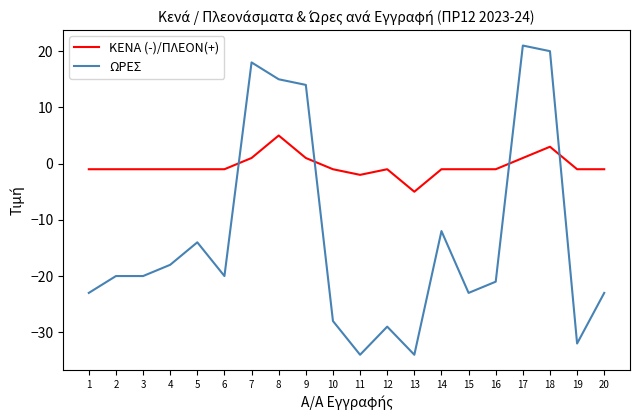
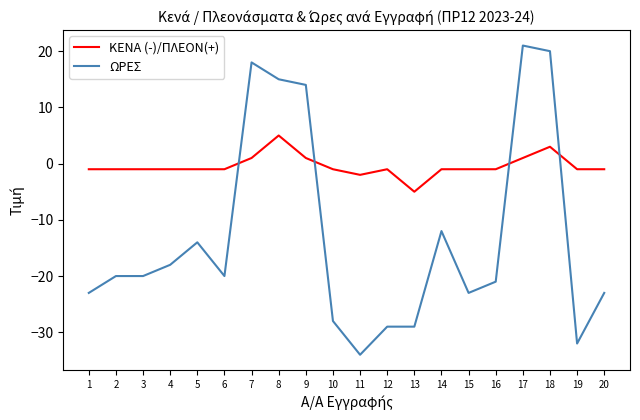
  {
    "ΚΕΝΑ (-)/ΠΛΕΟΝ(+)": {
      "1": -1,
      "2": -1,
      "3": -1,
      "4": -1,
      "5": -1,
      "6": -1,
      "7": 1,
      "8": 5,
      "9": 1,
      "10": -1,
      "11": -2,
      "12": -1,
      "13": -5,
      "14": -1,
      "15": -1,
      "16": -1,
      "17": 1,
      "18": 3,
      "19": -1,
      "20": -1
    },
    "ΩΡΕΣ": {
      "1": -23,
      "2": -20,
      "3": -20,
      "4": -18,
      "5": -14,
      "6": -20,
      "7": 18,
      "8": 15,
      "9": 14,
      "10": -28,
      "11": -34,
      "12": -29,
-     "13": -34,
+     "13": -29,
      "14": -12,
      "15": -23,
      "16": -21,
      "17": 21,
      "18": 20,
      "19": -32,
      "20": -23
    }
  }
